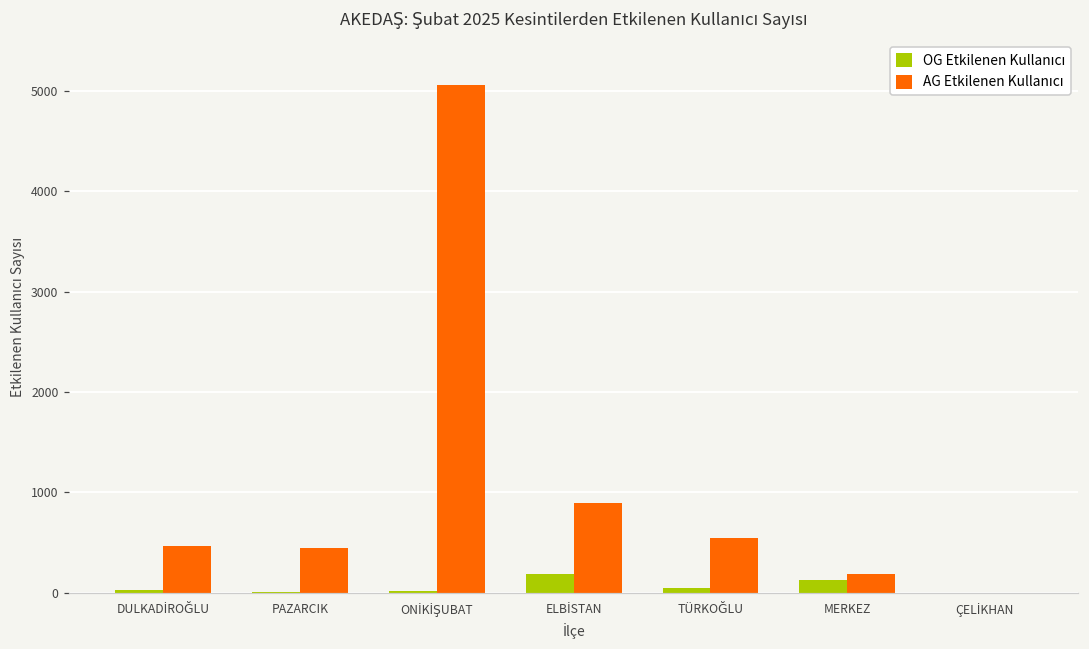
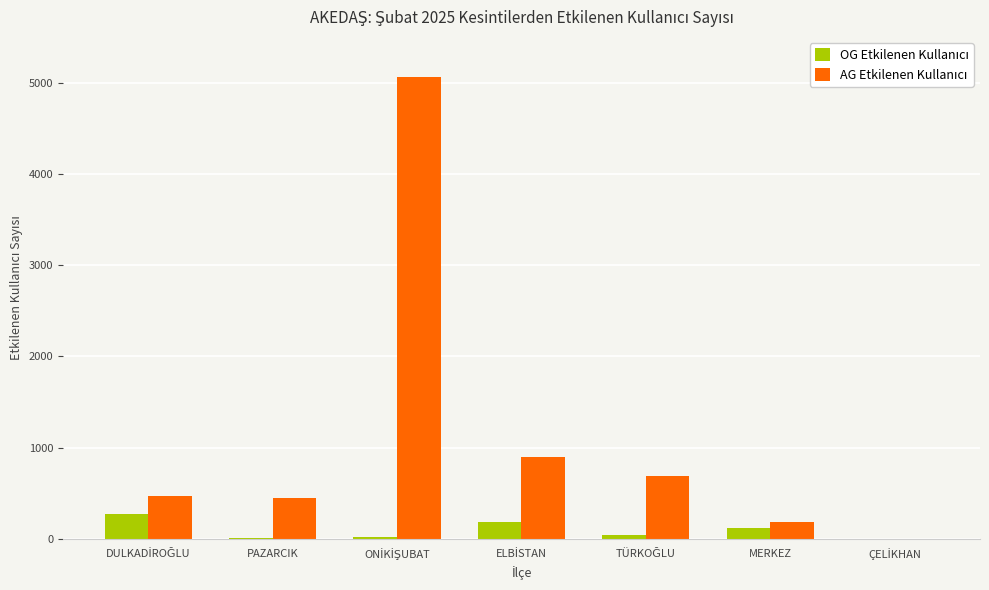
  {
    "OG Etkilenen Kullanıcı": {
-     "DULKADİROĞLU": 0,
+     "DULKADİROĞLU": 300,
      "ELBİSTAN": 200,
      "TÜRKOĞLU": 0,
      "MERKEZ": 100,
      "ÇELİKHAN": 0
    },
    "AG Etkilenen Kullanıcı": {
      "DULKADİROĞLU": 500,
      "PAZARCIK": 400,
      "ONİKİŞUBAT": 5100,
      "ELBİSTAN": 900,
-     "TÜRKOĞLU": 500,
+     "TÜRKOĞLU": 700,
      "MERKEZ": 200,
      "ÇELİKHAN": 0
    }
  }
